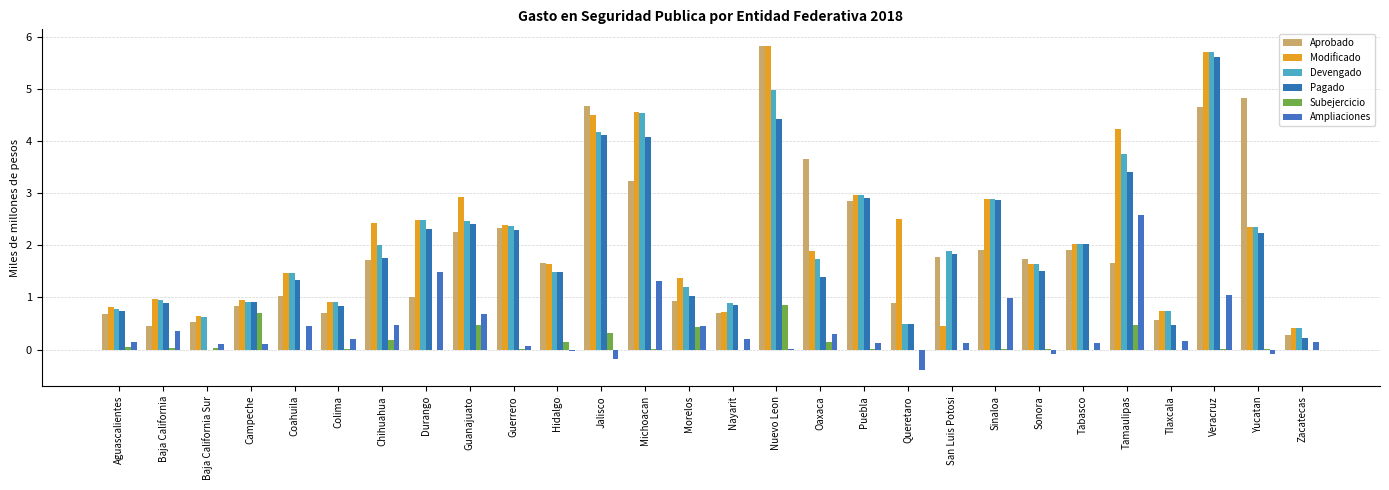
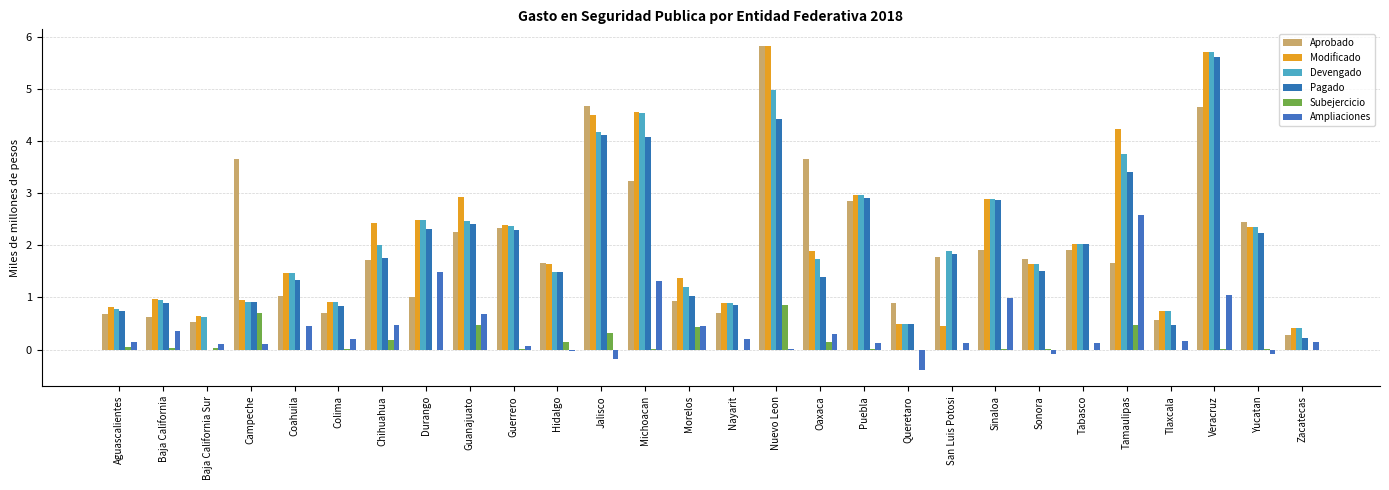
  {
    "Aprobado": {
      "Aguascalientes": 0.7,
-     "Baja California": 0.4,
+     "Baja California": 0.6,
      "Baja California Sur": 0.5,
-     "Campeche": 0.8,
+     "Campeche": 3.7,
      "Coahuila": 1.0,
      "Colima": 0.7,
      "Chihuahua": 1.7,
      "Durango": 1.0,
      "Guanajuato": 2.3,
      "Guerrero": 2.3,
      "Hidalgo": 1.7,
      "Jalisco": 4.7,
      "Michoacan": 3.2,
      "Morelos": 0.9,
      "Nayarit": 0.7,
      "Nuevo Leon": 5.8,
      "Oaxaca": 3.7,
      "Puebla": 2.9,
      "Queretaro": 0.9,
      "San Luis Potosi": 1.8,
      "Sinaloa": 1.9,
      "Sonora": 1.7,
      "Tabasco": 1.9,
      "Tamaulipas": 1.7,
      "Tlaxcala": 0.6,
      "Veracruz": 4.7,
-     "Yucatan": 4.8,
+     "Yucatan": 2.4,
      "Zacatecas": 0.3
    },
    "Modificado": {
      "Aguascalientes": 0.8,
      "Baja California": 1.0,
      "Baja California Sur": 0.6,
      "Campeche": 0.9,
      "Coahuila": 1.5,
      "Colima": 0.9,
      "Chihuahua": 2.4,
      "Durango": 2.5,
      "Guanajuato": 2.9,
      "Guerrero": 2.4,
      "Hidalgo": 1.6,
      "Jalisco": 4.5,
      "Michoacan": 4.6,
      "Morelos": 1.4,
-     "Nayarit": 0.7,
+     "Nayarit": 0.9,
      "Nuevo Leon": 5.8,
      "Oaxaca": 1.9,
      "Puebla": 3.0,
-     "Queretaro": 2.5,
+     "Queretaro": 0.5,
      "San Luis Potosi": 0.5,
      "Sinaloa": 2.9,
      "Sonora": 1.7,
      "Tabasco": 2.0,
      "Tamaulipas": 4.2,
      "Tlaxcala": 0.7,
      "Veracruz": 5.7,
      "Yucatan": 2.4,
      "Zacatecas": 0.4
    },
    "Subejercicio": {
      "Aguascalientes": 0.0,
      "Campeche": 0.7,
      "Coahuila": 0.0,
      "Chihuahua": 0.2,
      "Guanajuato": 0.5,
      "Hidalgo": 0.1,
      "Jalisco": 0.3,
      "Morelos": 0.4,
      "Nuevo Leon": 0.8,
      "Oaxaca": 0.1,
      "Queretaro": 0.0,
      "San Luis Potosi": 0.0,
      "Tamaulipas": 0.5,
      "Tlaxcala": 0.0,
      "Zacatecas": 0.0
    }
  }
